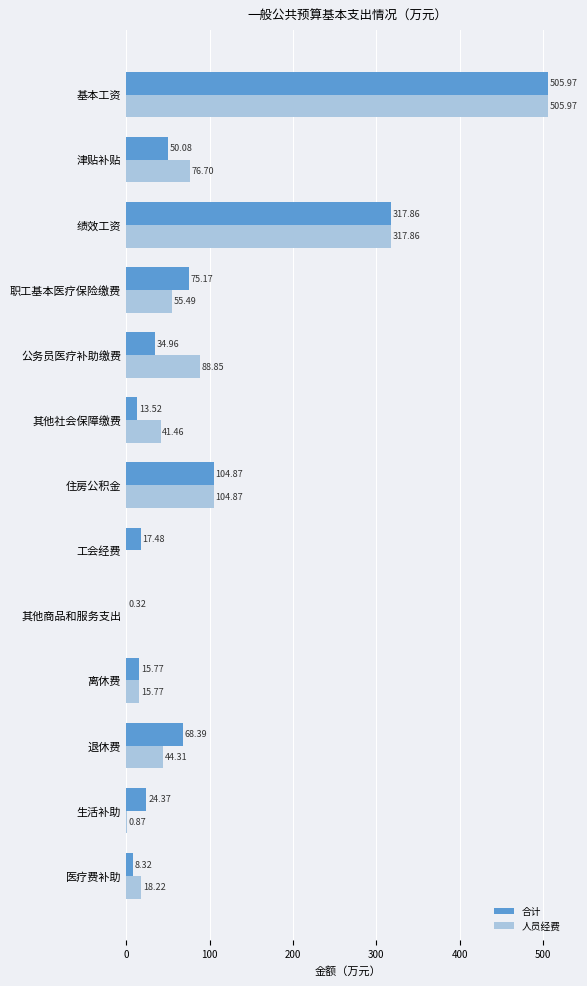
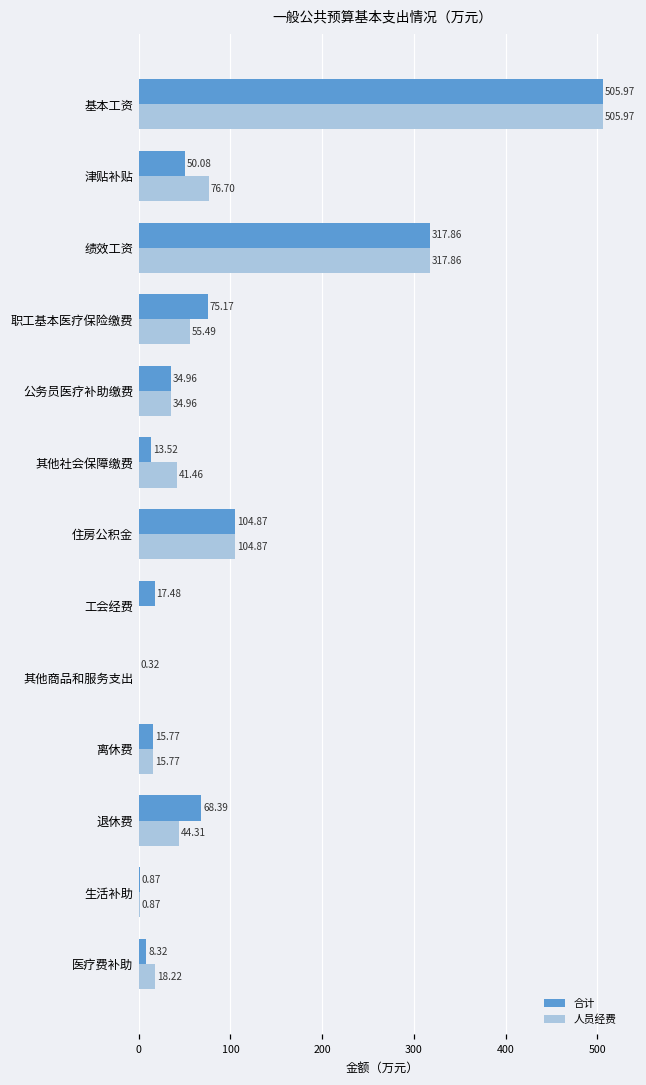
  {
    "合计": {
      "基本工资": 505.97,
      "津贴补贴": 50.08,
      "绩效工资": 317.86,
      "职工基本医疗保险缴费": 75.17,
      "公务员医疗补助缴费": 34.96,
      "其他社会保障缴费": 13.52,
      "住房公积金": 104.87,
      "工会经费": 17.48,
      "其他商品和服务支出": 0.32,
      "离休费": 15.77,
      "退休费": 68.39,
-     "生活补助": 24.37,
+     "生活补助": 0.87,
      "医疗费补助": 8.32
    },
    "人员经费": {
      "基本工资": 505.97,
      "津贴补贴": 76.70,
      "绩效工资": 317.86,
      "职工基本医疗保险缴费": 55.49,
-     "公务员医疗补助缴费": 88.85,
+     "公务员医疗补助缴费": 34.96,
      "其他社会保障缴费": 41.46,
      "住房公积金": 104.87,
      "离休费": 15.77,
      "退休费": 44.31,
      "生活补助": 0.87,
      "医疗费补助": 18.22
    }
  }
